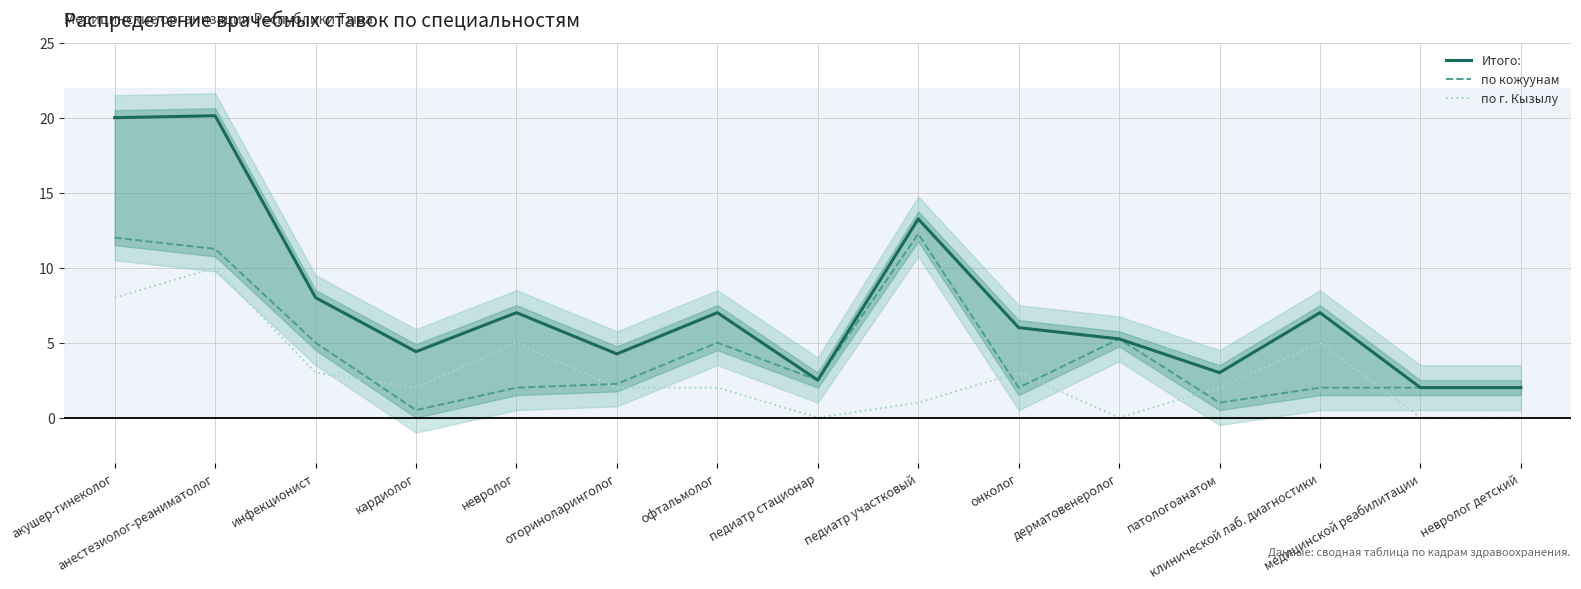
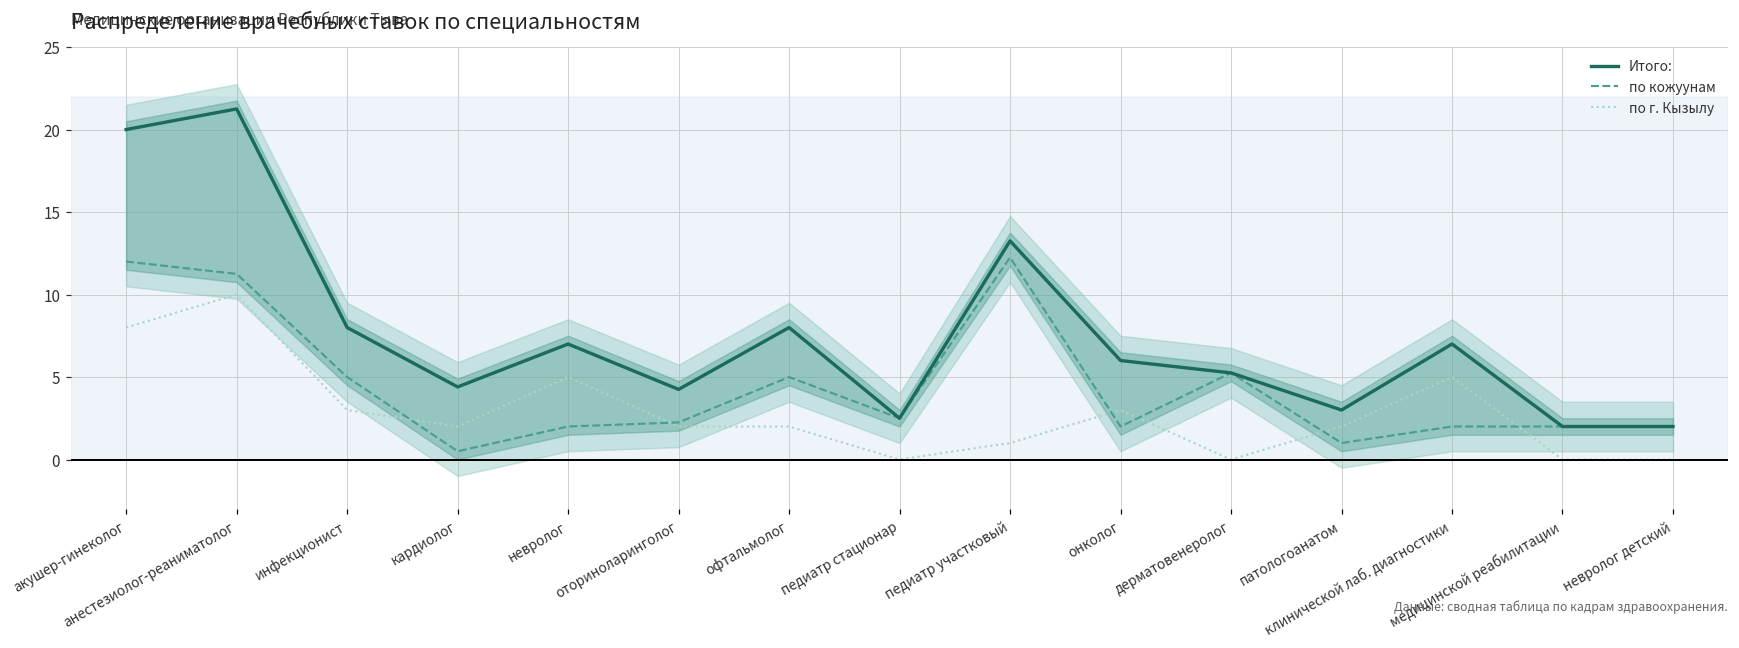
  {
    "Итого:": {
      "акушер-гинеколог": 20.0,
-     "анестезиолог-реаниматолог": 20.1,
+     "анестезиолог-реаниматолог": 21.3,
      "инфекционист": 8.0,
      "кардиолог": 4.4,
      "невролог": 7.0,
      "оториноларинголог": 4.3,
-     "офтальмолог": 7,
+     "офтальмолог": 8,
      "педиатр участковый": 13.3,
      "онколог": 6.0,
      "патологоанатом": 3.0,
      "клинической лаб. диагностики": 7.0
    }
  }
